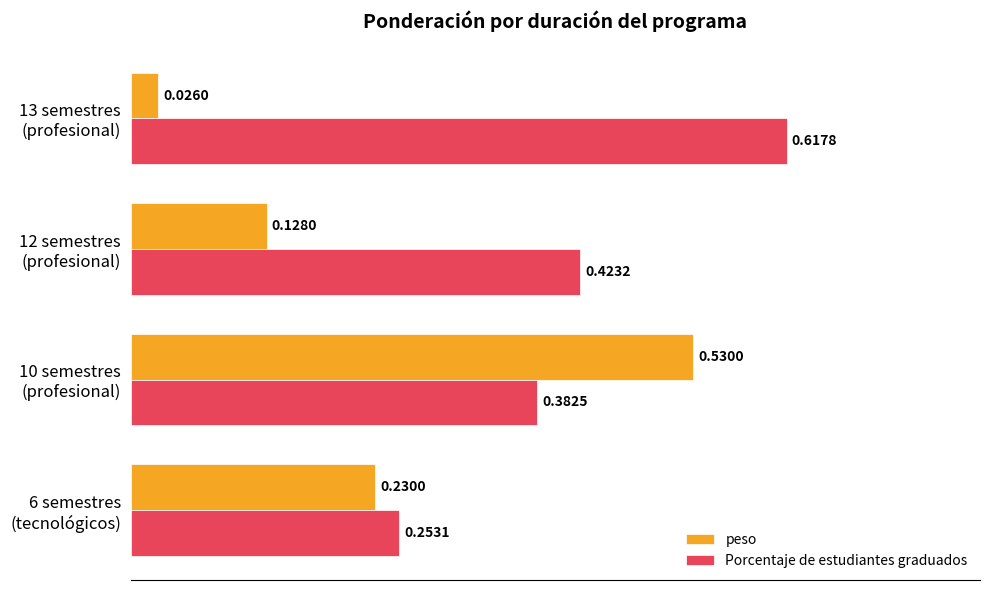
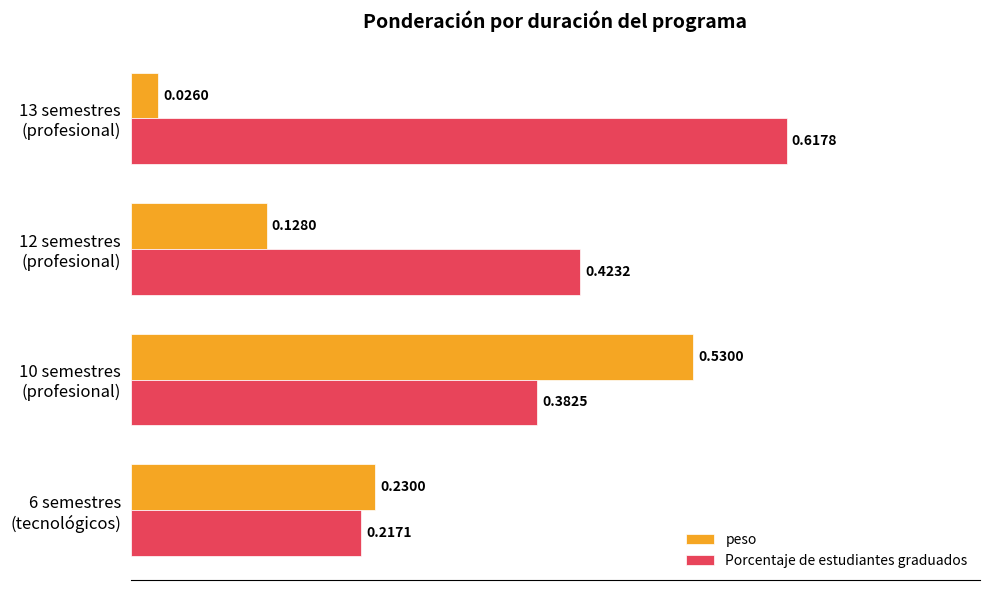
  {
    "peso": {
      "13 semestres (profesional)": 0.0260,
      "12 semestres (profesional)": 0.1280,
      "10 semestres (profesional)": 0.5300,
      "6 semestres (tecnológicos)": 0.2300
    },
    "Porcentaje de estudiantes graduados": {
      "13 semestres (profesional)": 0.6178,
      "12 semestres (profesional)": 0.4232,
      "10 semestres (profesional)": 0.3825,
-     "6 semestres (tecnológicos)": 0.2531
+     "6 semestres (tecnológicos)": 0.2171
    }
  }
